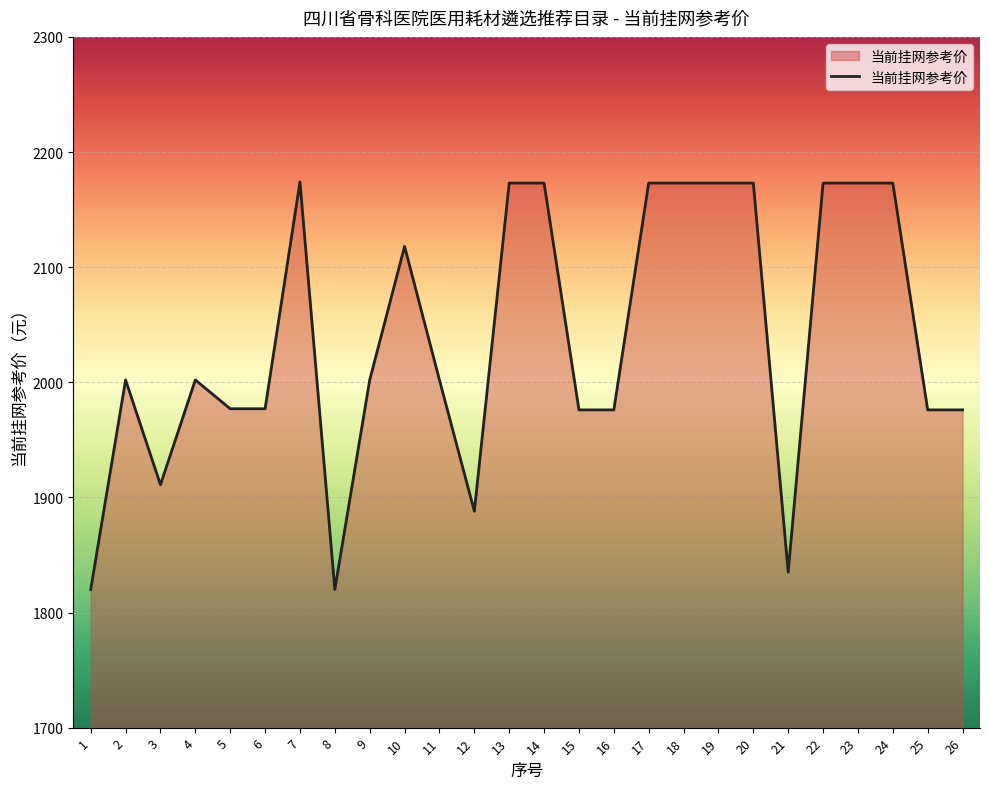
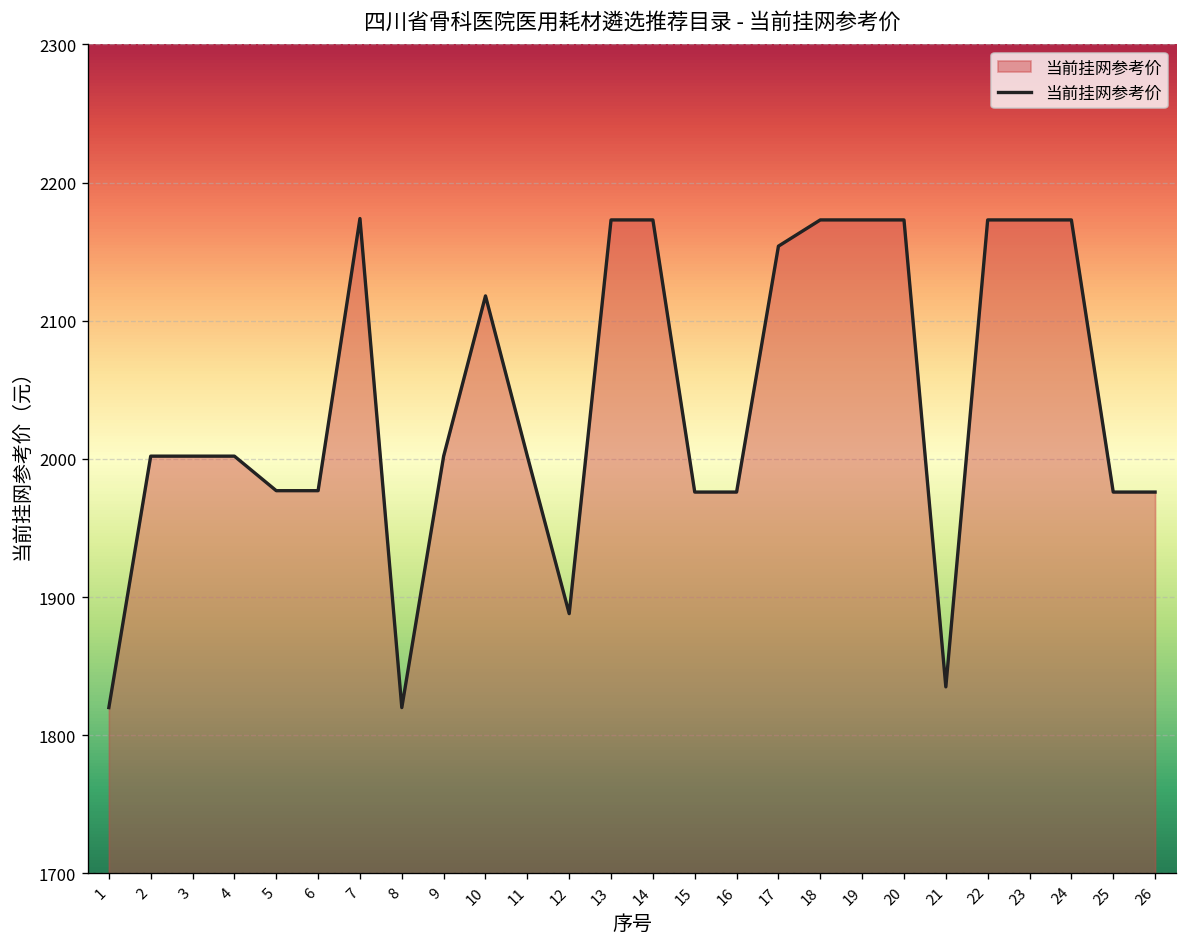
  {
    "1": 1820,
    "2": 2002,
-   "3": 1911,
+   "3": 2002,
    "4": 2002,
    "5": 1977,
    "6": 1977,
    "7": 2174,
    "8": 1820,
    "9": 2002,
    "10": 2118,
    "11": 2002,
    "12": 1888,
    "13": 2173,
    "14": 2173,
    "15": 1976,
    "16": 1976,
-   "17": 2173,
+   "17": 2154,
    "18": 2173,
    "19": 2173,
    "20": 2173,
    "21": 1835,
    "22": 2173,
    "23": 2173,
    "24": 2173,
    "25": 1976,
    "26": 1976
  }
